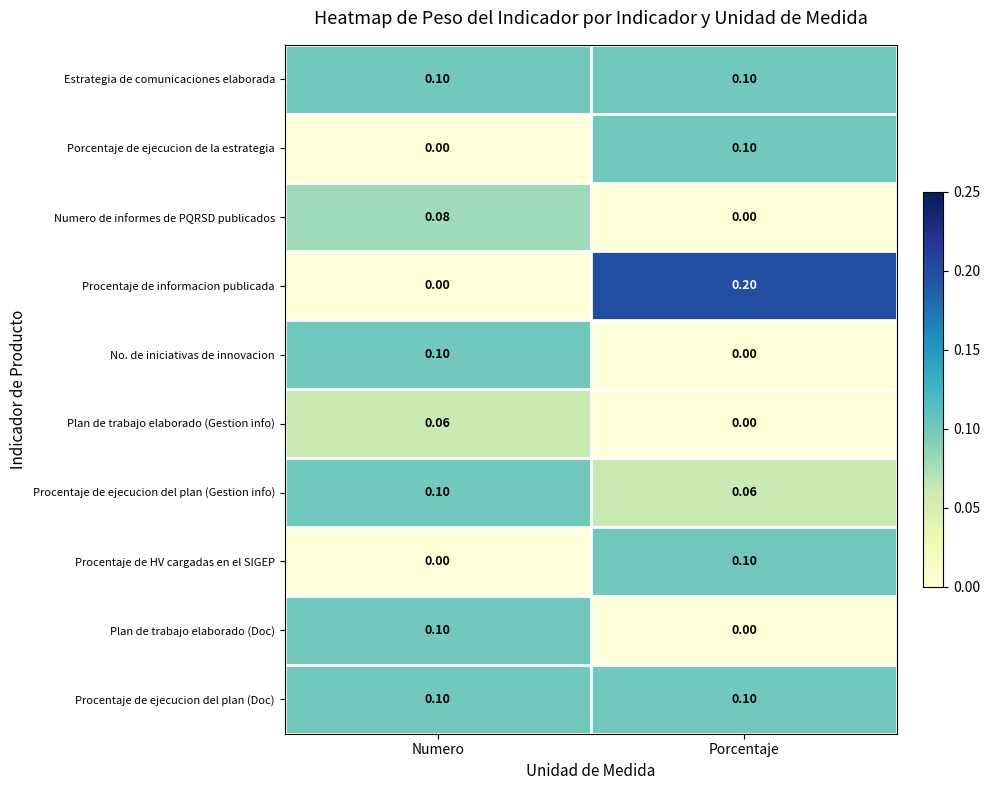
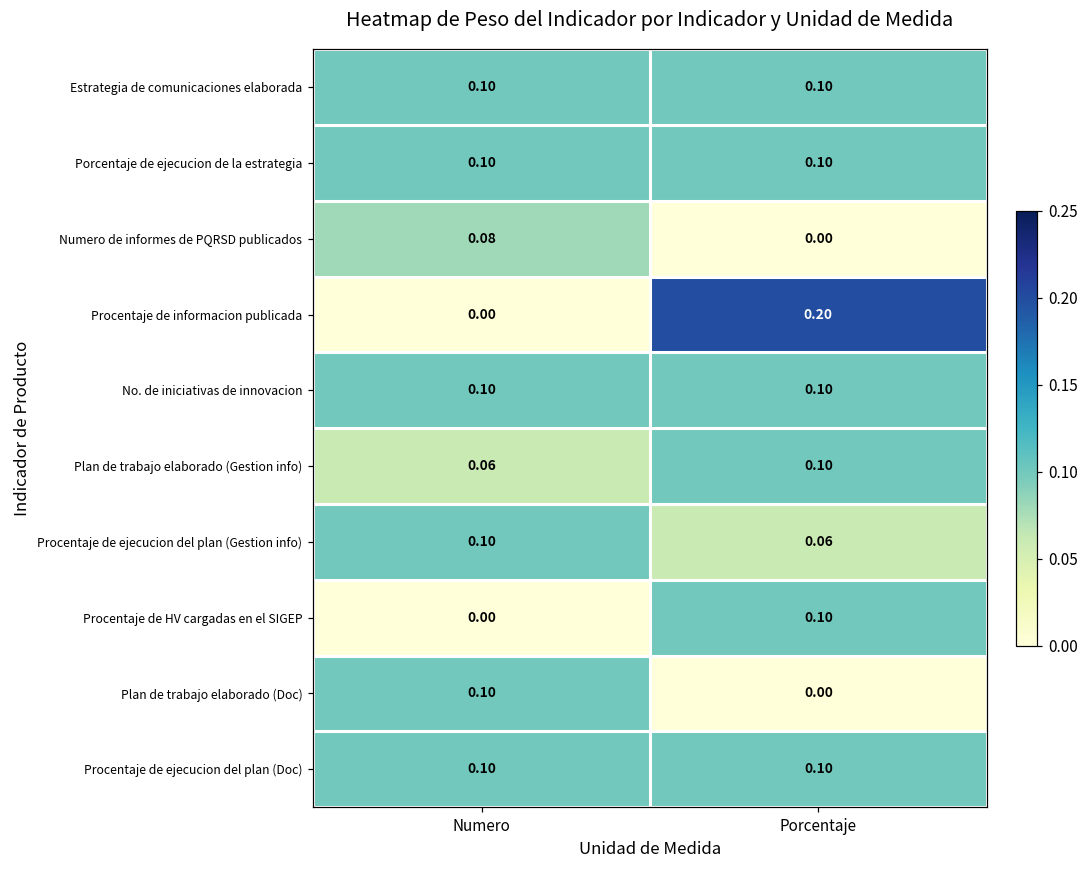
  {
    "Estrategia de comunicaciones elaborada": {
      "Numero": 0.10,
      "Porcentaje": 0.10
    },
    "Porcentaje de ejecucion de la estrategia": {
-     "Numero": 0.00,
+     "Numero": 0.10,
      "Porcentaje": 0.10
    },
    "Numero de informes de PQRSD publicados": {
      "Numero": 0.08,
      "Porcentaje": 0.00
    },
    "Procentaje de informacion publicada": {
      "Numero": 0.00,
      "Porcentaje": 0.20
    },
    "No. de iniciativas de innovacion": {
      "Numero": 0.10,
-     "Porcentaje": 0.00
+     "Porcentaje": 0.10
    },
    "Plan de trabajo elaborado (Gestion info)": {
      "Numero": 0.06,
-     "Porcentaje": 0.00
+     "Porcentaje": 0.10
    },
    "Procentaje de ejecucion del plan (Gestion info)": {
      "Numero": 0.10,
      "Porcentaje": 0.06
    },
    "Procentaje de HV cargadas en el SIGEP": {
      "Numero": 0.00,
      "Porcentaje": 0.10
    },
    "Plan de trabajo elaborado (Doc)": {
      "Numero": 0.10,
      "Porcentaje": 0.00
    },
    "Procentaje de ejecucion del plan (Doc)": {
      "Numero": 0.10,
      "Porcentaje": 0.10
    }
  }
